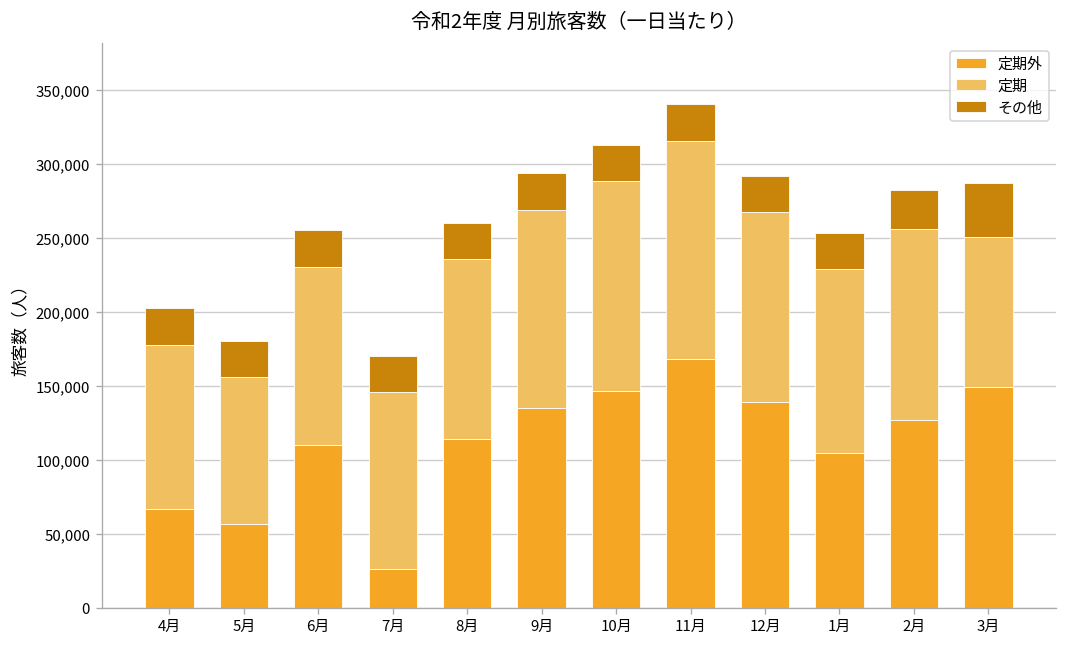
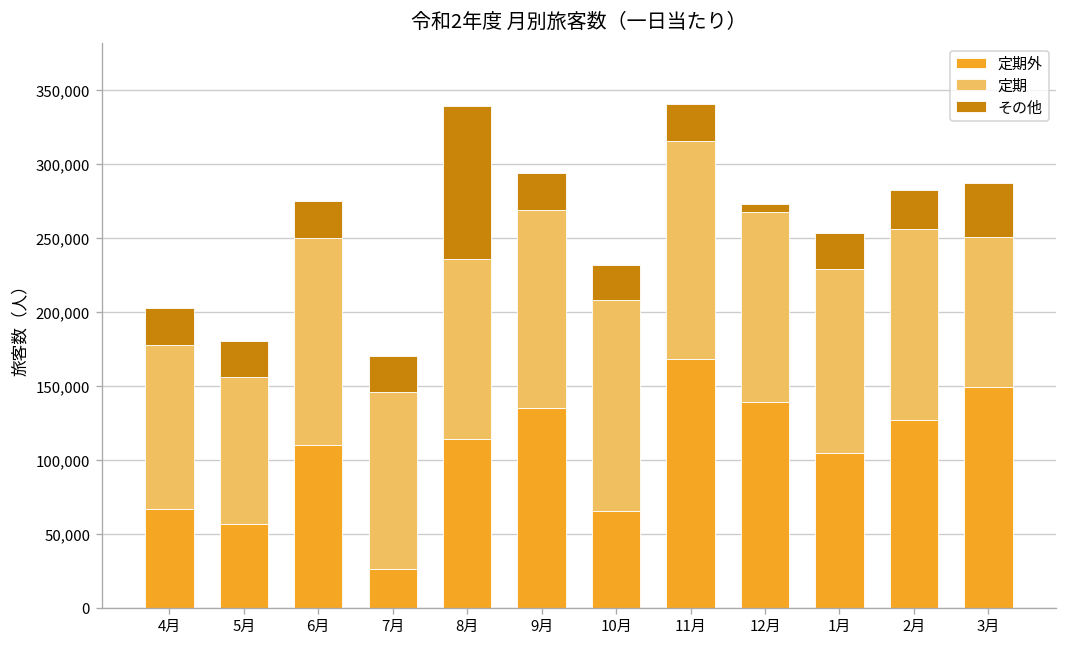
  {
    "定期外": {
      "4月": "67,000",
      "5月": "57,000",
      "6月": "110,000",
      "7月": "26,000",
      "8月": "114,000",
      "9月": "135,000",
-     "10月": "146,000",
+     "10月": "66,000",
      "11月": "168,000",
      "12月": "139,000",
      "1月": "105,000",
      "2月": "127,000",
      "3月": "149,000"
    },
    "定期": {
      "4月": "110,000",
      "5月": "99,000",
-     "6月": "121,000",
+     "6月": "140,000",
      "7月": "120,000",
      "8月": "122,000",
      "9月": "134,000",
      "10月": "142,000",
      "11月": "147,000",
      "12月": "129,000",
      "1月": "124,000",
      "2月": "129,000",
      "3月": "101,000"
    },
    "その他": {
      "4月": "25,000",
      "5月": "24,000",
      "6月": "25,000",
      "7月": "24,000",
-     "8月": "24,000",
+     "8月": "104,000",
      "9月": "25,000",
      "10月": "24,000",
      "11月": "25,000",
-     "12月": "24,000",
+     "12月": "6,000",
      "1月": "24,000",
      "2月": "27,000",
      "3月": "36,000"
    }
  }
